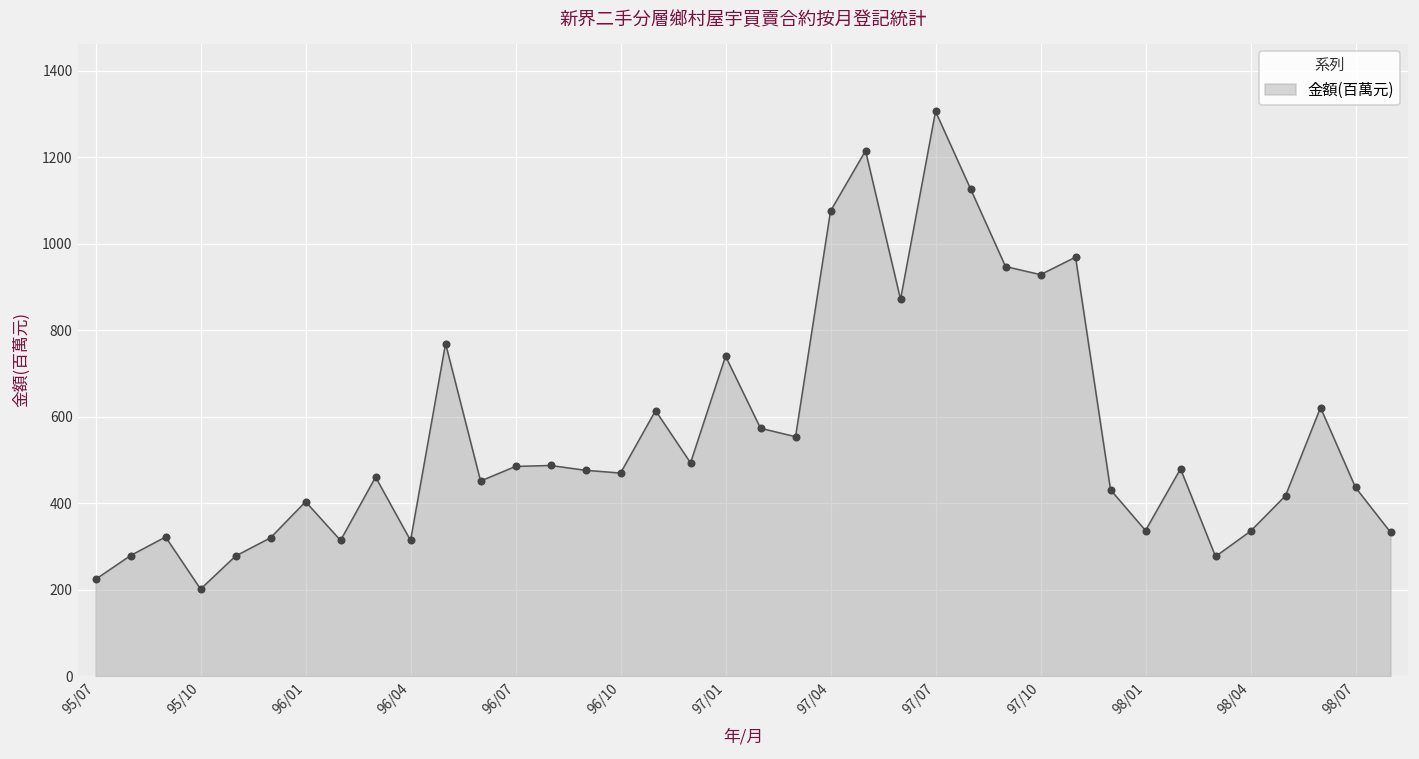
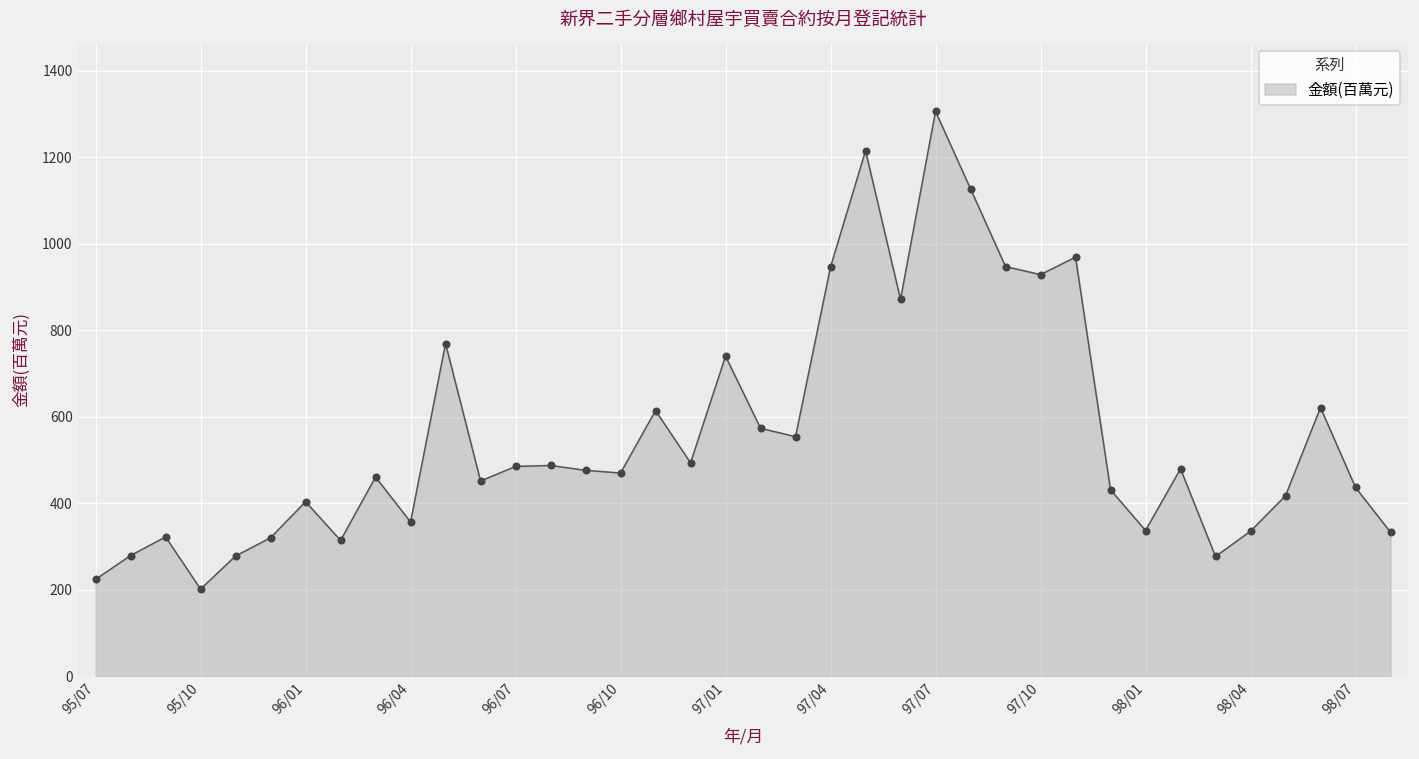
  {
    "95/07": 220,
    "95/10": 200,
    "96/01": 400,
-   "96/04": 310,
+   "96/04": 360,
    "96/07": 490,
    "96/10": 470,
    "97/01": 740,
-   "97/04": 1080,
+   "97/04": 950,
    "97/07": 1310,
    "97/10": 930,
    "98/01": 340,
    "98/04": 340,
    "98/07": 440
  }
